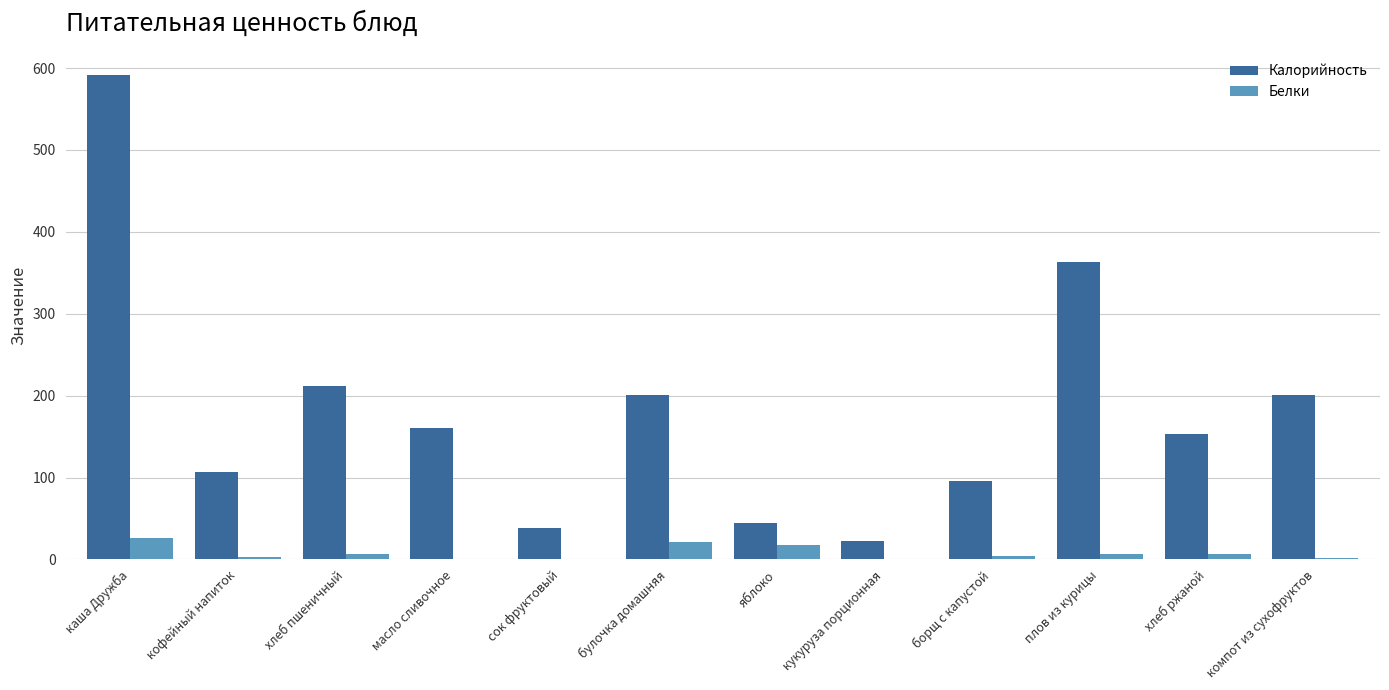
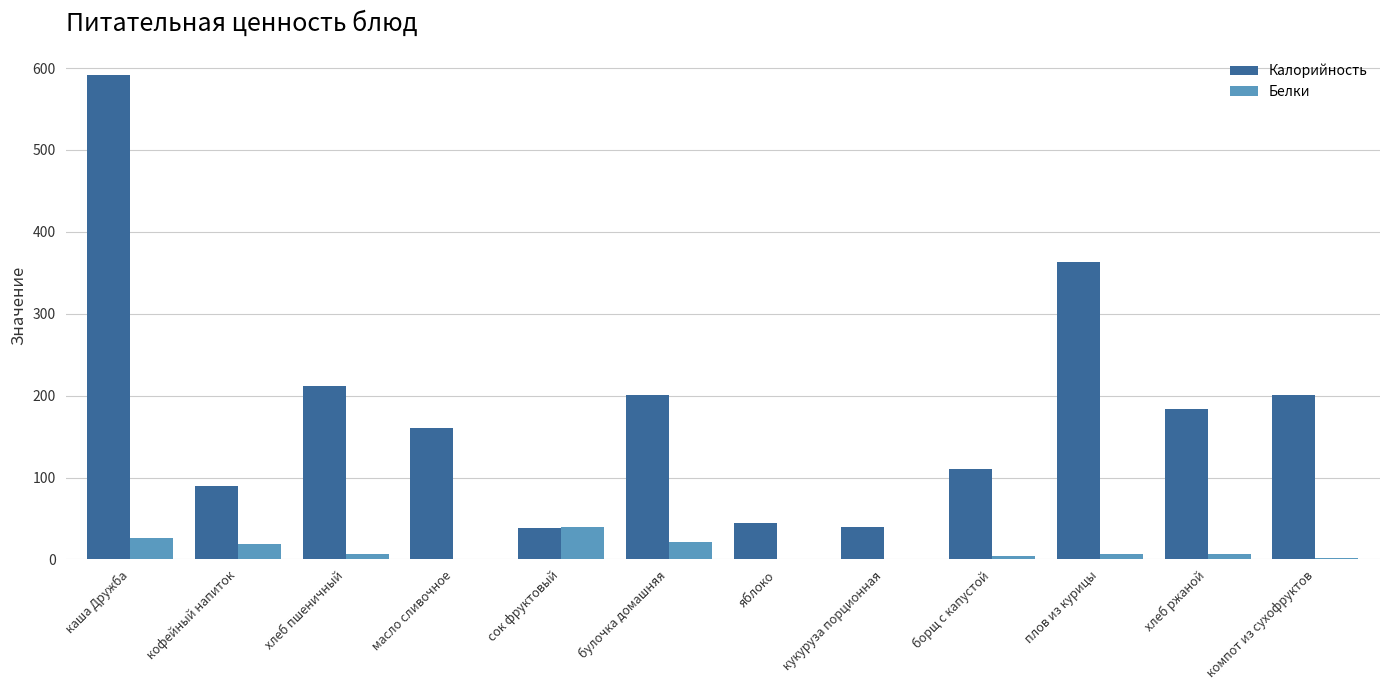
  {
    "Калорийность": {
      "каша Дружба": 590,
-     "кофейный напиток": 110,
+     "кофейный напиток": 90,
      "хлеб пшеничный": 210,
      "масло сливочное": 160,
      "сок фруктовый": 40,
      "булочка домашняя": 200,
      "яблоко": 40,
-     "кукуруза порционная": 20,
-     "борщ с капустой": 100,
+     "кукуруза порционная": 40,
+     "борщ с капустой": 110,
      "плов из курицы": 360,
-     "хлеб ржаной": 150,
+     "хлеб ржаной": 180,
      "компот из сухофруктов": 200
    },
    "Белки": {
      "каша Дружба": 30,
-     "кофейный напиток": 0,
+     "кофейный напиток": 20,
      "хлеб пшеничный": 10,
-     "сок фруктовый": 0,
+     "сок фруктовый": 40,
      "булочка домашняя": 20,
-     "яблоко": 20,
+     "яблоко": 0,
      "борщ с капустой": 0,
      "плов из курицы": 10,
      "хлеб ржаной": 10
    }
  }
